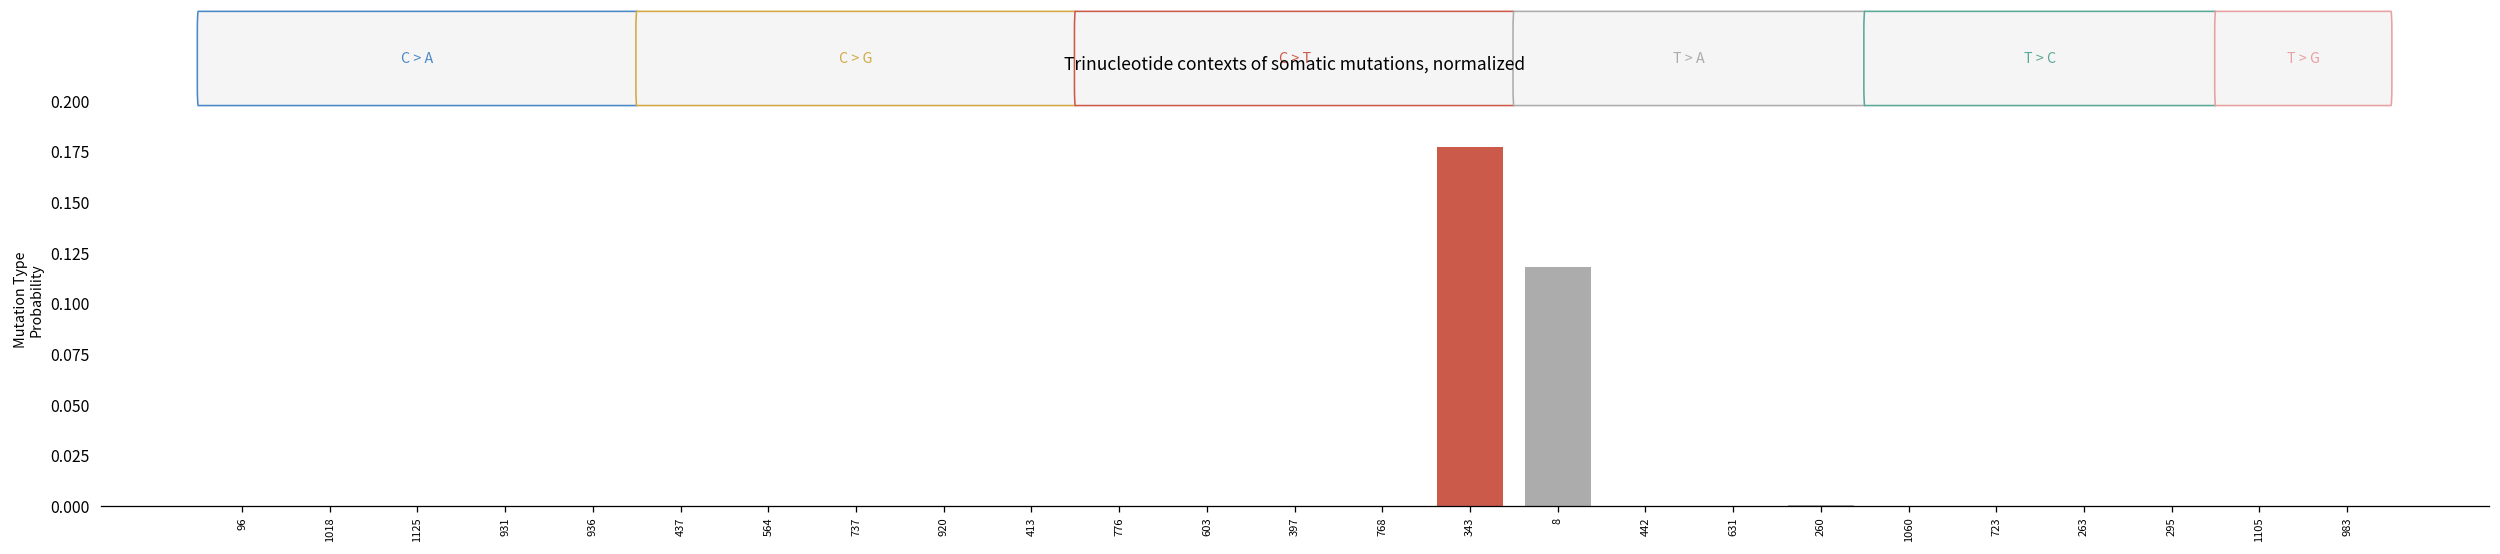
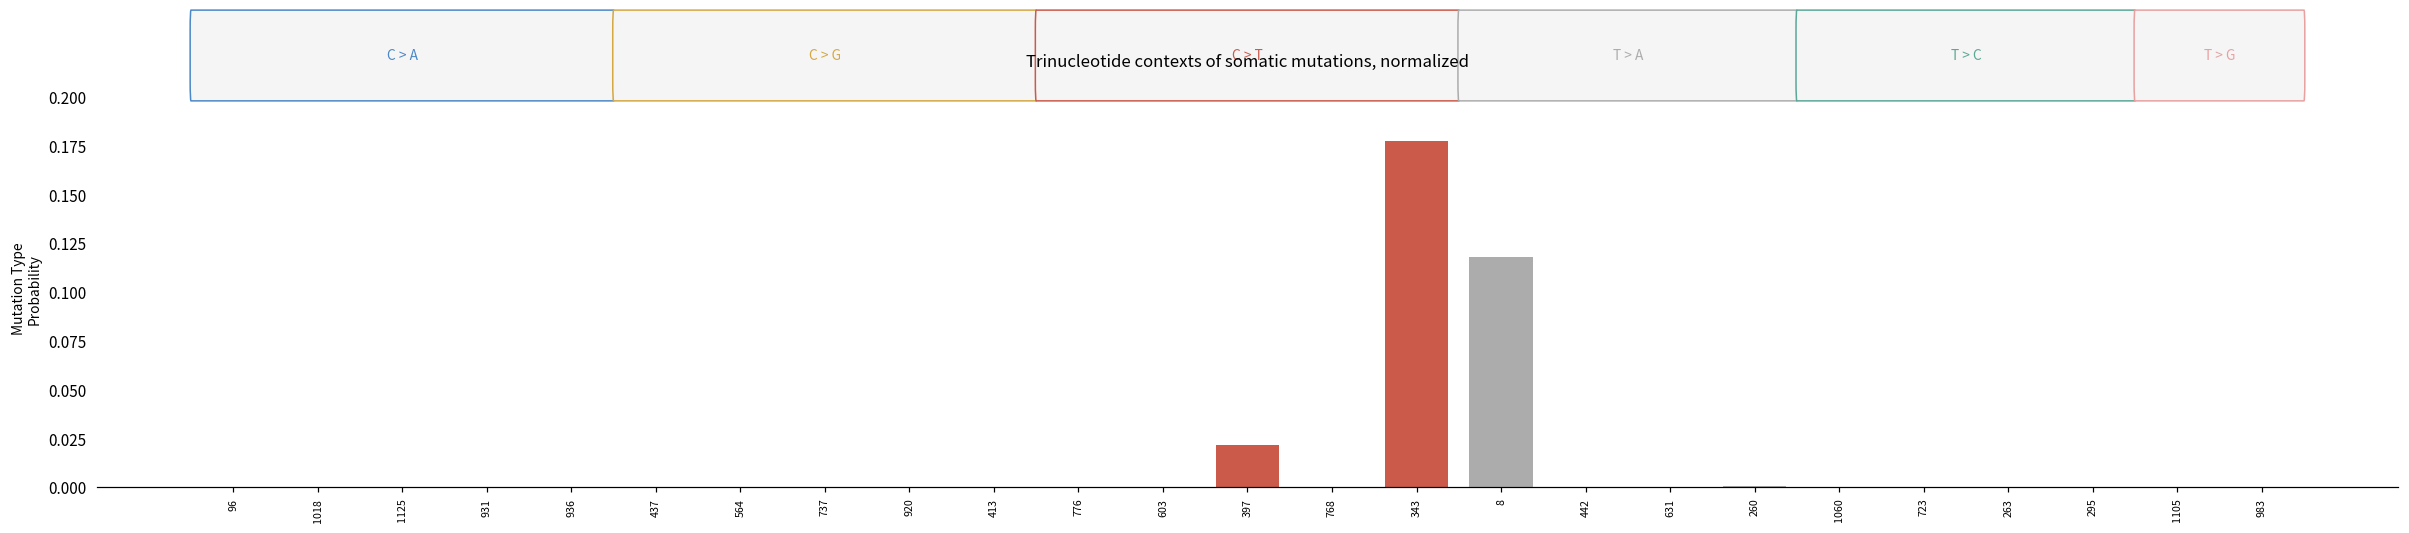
  {
-   "397": 0.000,
+   "397": 0.021,
    "343": 0.177,
    "8": 0.118
  }
